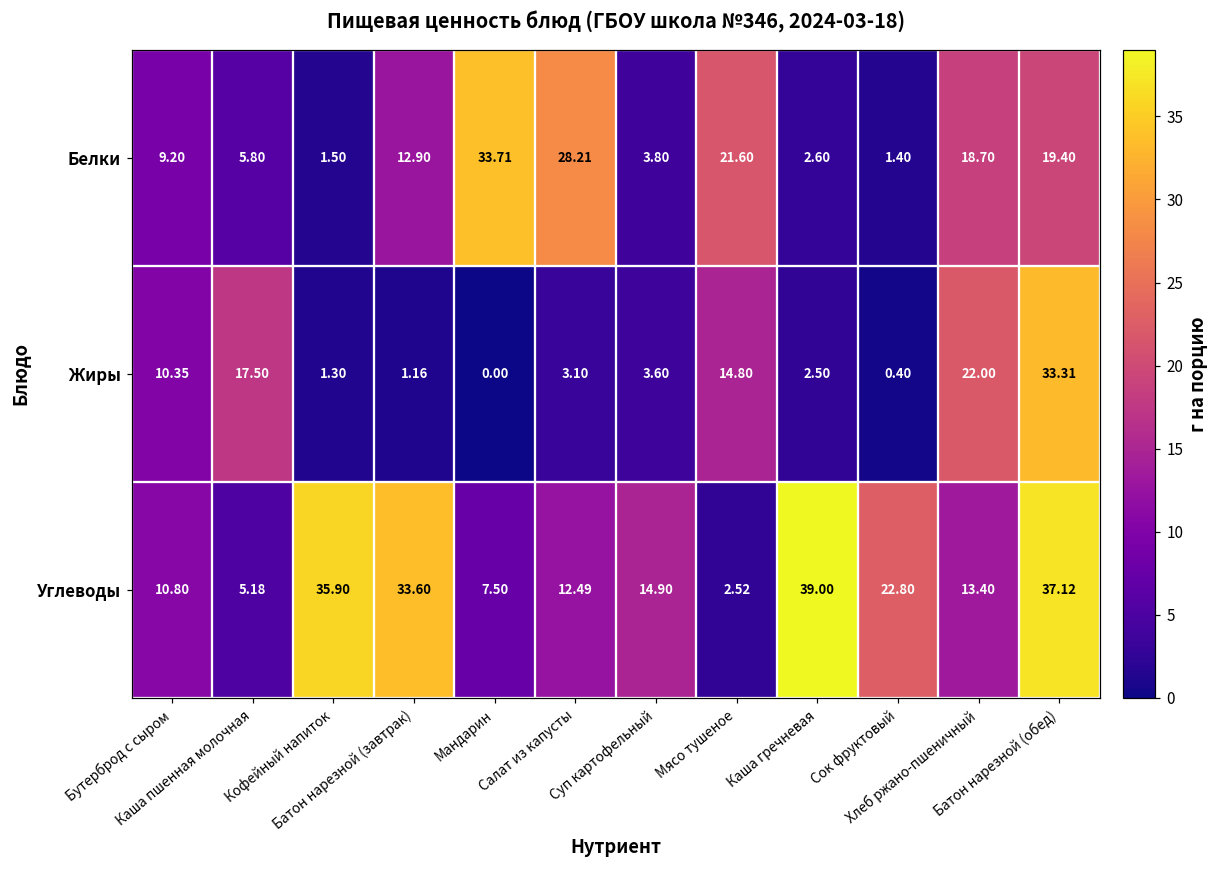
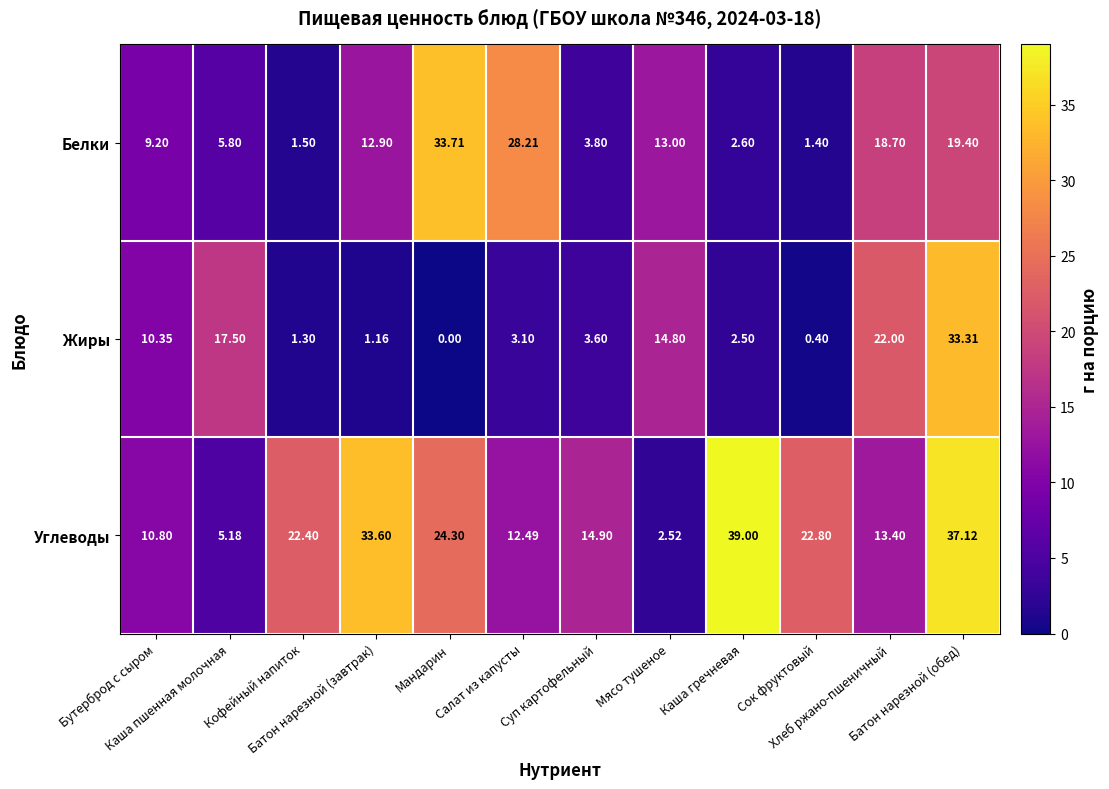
  {
    "Белки": {
      "Бутерброд с сыром": 9.20,
      "Каша пшенная молочная": 5.80,
      "Кофейный напиток": 1.50,
      "Батон нарезной (завтрак)": 12.90,
      "Мандарин": 33.71,
      "Салат из капусты": 28.21,
      "Суп картофельный": 3.80,
-     "Мясо тушеное": 21.60,
+     "Мясо тушеное": 13.00,
      "Каша гречневая": 2.60,
      "Сок фруктовый": 1.40,
      "Хлеб ржано-пшеничный": 18.70,
      "Батон нарезной (обед)": 19.40
    },
    "Жиры": {
      "Бутерброд с сыром": 10.35,
      "Каша пшенная молочная": 17.50,
      "Кофейный напиток": 1.30,
      "Батон нарезной (завтрак)": 1.16,
      "Мандарин": 0.00,
      "Салат из капусты": 3.10,
      "Суп картофельный": 3.60,
      "Мясо тушеное": 14.80,
      "Каша гречневая": 2.50,
      "Сок фруктовый": 0.40,
      "Хлеб ржано-пшеничный": 22.00,
      "Батон нарезной (обед)": 33.31
    },
    "Углеводы": {
      "Бутерброд с сыром": 10.80,
      "Каша пшенная молочная": 5.18,
-     "Кофейный напиток": 35.90,
+     "Кофейный напиток": 22.40,
      "Батон нарезной (завтрак)": 33.60,
-     "Мандарин": 7.50,
+     "Мандарин": 24.30,
      "Салат из капусты": 12.49,
      "Суп картофельный": 14.90,
      "Мясо тушеное": 2.52,
      "Каша гречневая": 39.00,
      "Сок фруктовый": 22.80,
      "Хлеб ржано-пшеничный": 13.40,
      "Батон нарезной (обед)": 37.12
    }
  }
